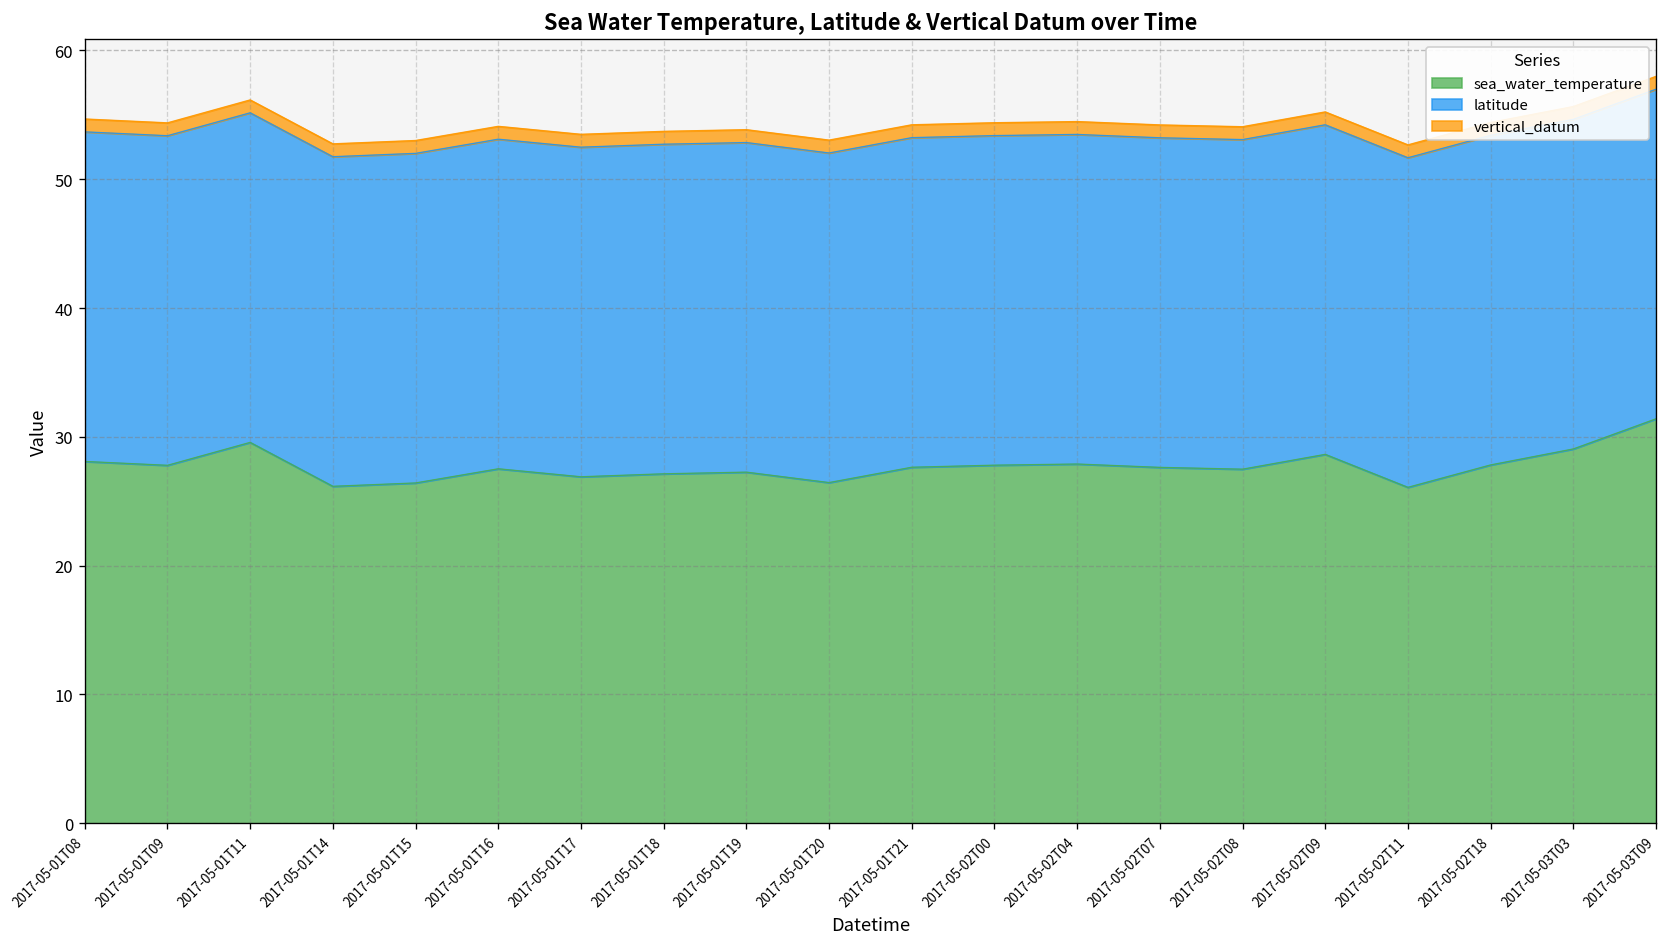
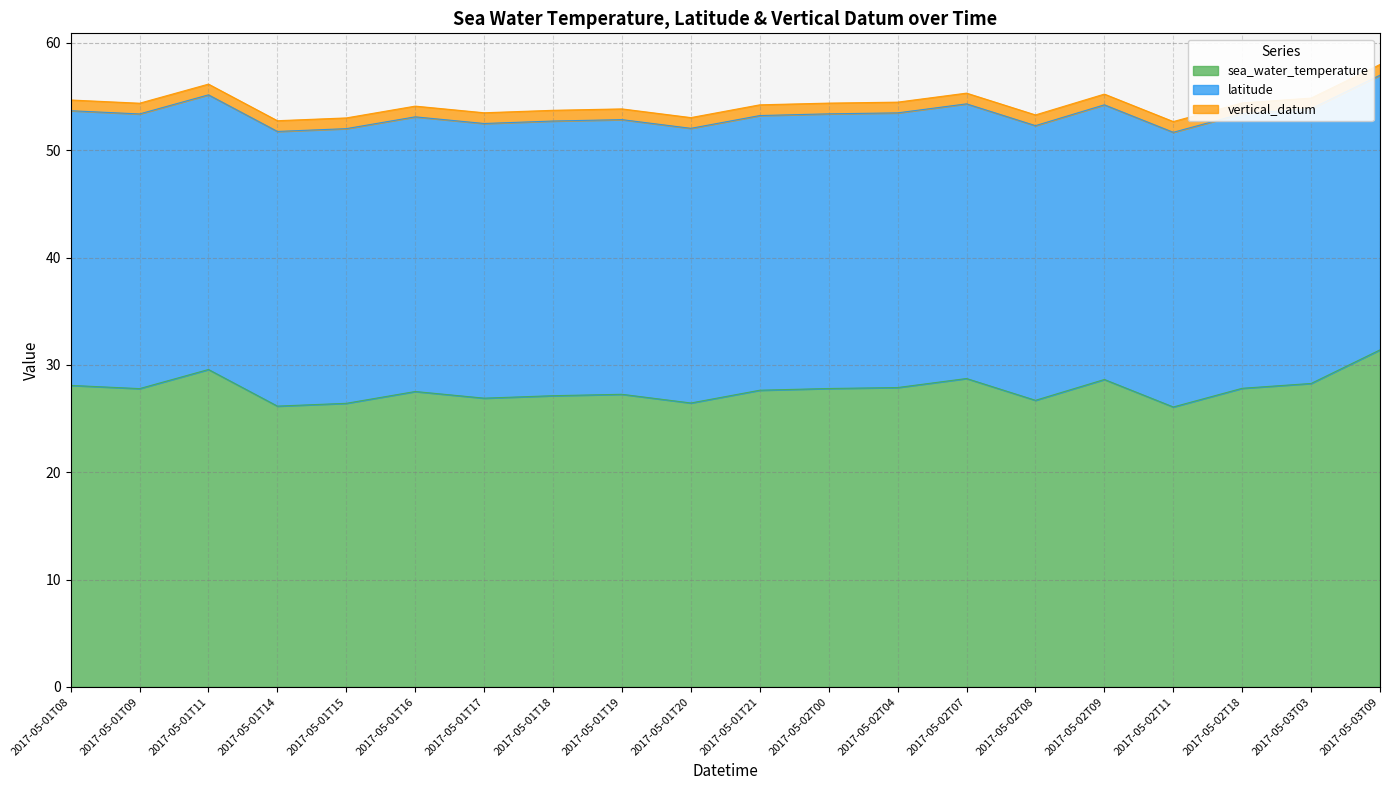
  {
    "sea_water_temperature": {
      "2017-05-01T08": 28.1,
      "2017-05-01T09": 27.8,
      "2017-05-01T11": 29.6,
      "2017-05-01T14": 26.2,
      "2017-05-01T15": 26.4,
      "2017-05-01T16": 27.5,
      "2017-05-01T17": 26.9,
      "2017-05-01T18": 27.1,
      "2017-05-01T19": 27.3,
      "2017-05-01T20": 26.5,
      "2017-05-01T21": 27.6,
      "2017-05-02T00": 27.8,
      "2017-05-02T04": 27.9,
-     "2017-05-02T07": 27.6,
-     "2017-05-02T08": 27.5,
+     "2017-05-02T07": 28.7,
+     "2017-05-02T08": 26.7,
      "2017-05-02T09": 28.6,
      "2017-05-02T11": 26.1,
      "2017-05-02T18": 27.8,
-     "2017-05-03T03": 29.1,
+     "2017-05-03T03": 28.3,
      "2017-05-03T09": 31.4
    },
    "latitude": {
      "2017-05-01T08": 25.6,
      "2017-05-01T09": 25.6,
      "2017-05-01T11": 25.6,
      "2017-05-01T14": 25.6,
      "2017-05-01T15": 25.6,
      "2017-05-01T16": 25.6,
      "2017-05-01T17": 25.6,
      "2017-05-01T18": 25.6,
      "2017-05-01T19": 25.6,
      "2017-05-01T20": 25.6,
      "2017-05-01T21": 25.6,
      "2017-05-02T00": 25.6,
      "2017-05-02T04": 25.6,
      "2017-05-02T07": 25.6,
      "2017-05-02T08": 25.6,
      "2017-05-02T09": 25.6,
      "2017-05-02T11": 25.6,
      "2017-05-03T09": 25.6
    },
    "vertical_datum": {
      "2017-05-01T08": 1.0,
      "2017-05-01T09": 1.0,
      "2017-05-01T11": 1.0,
      "2017-05-01T14": 1.0,
      "2017-05-01T15": 1.0,
      "2017-05-01T16": 1.0,
      "2017-05-01T17": 1.0,
      "2017-05-01T18": 1.0,
      "2017-05-01T19": 1.0,
      "2017-05-01T20": 1.0,
      "2017-05-01T21": 1.0,
      "2017-05-02T00": 1.0,
      "2017-05-02T04": 1.0,
      "2017-05-02T07": 1.0,
      "2017-05-02T08": 1.0,
      "2017-05-02T09": 1.0,
      "2017-05-02T11": 1.0,
      "2017-05-03T09": 1.0
    }
  }
